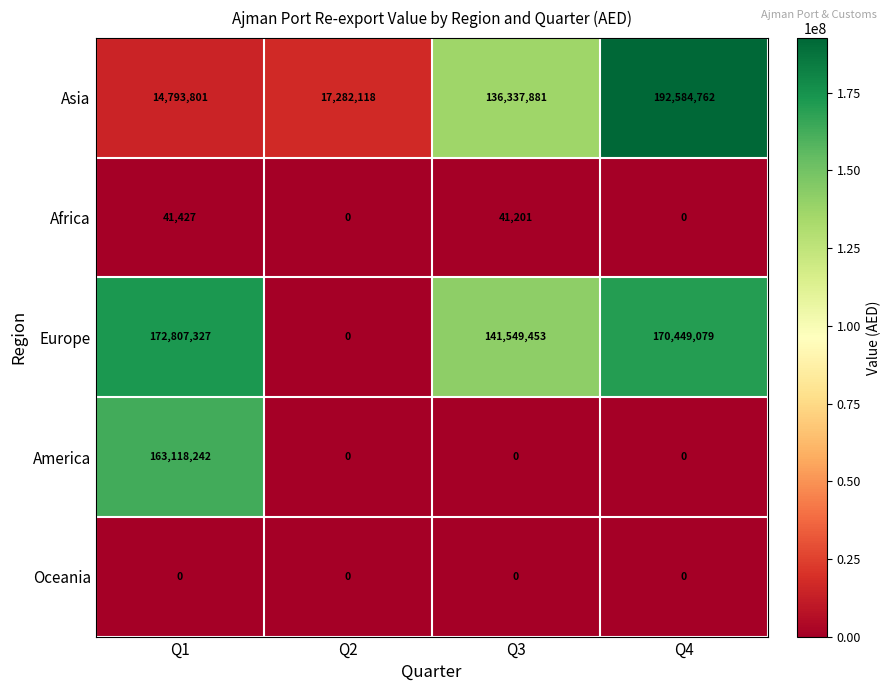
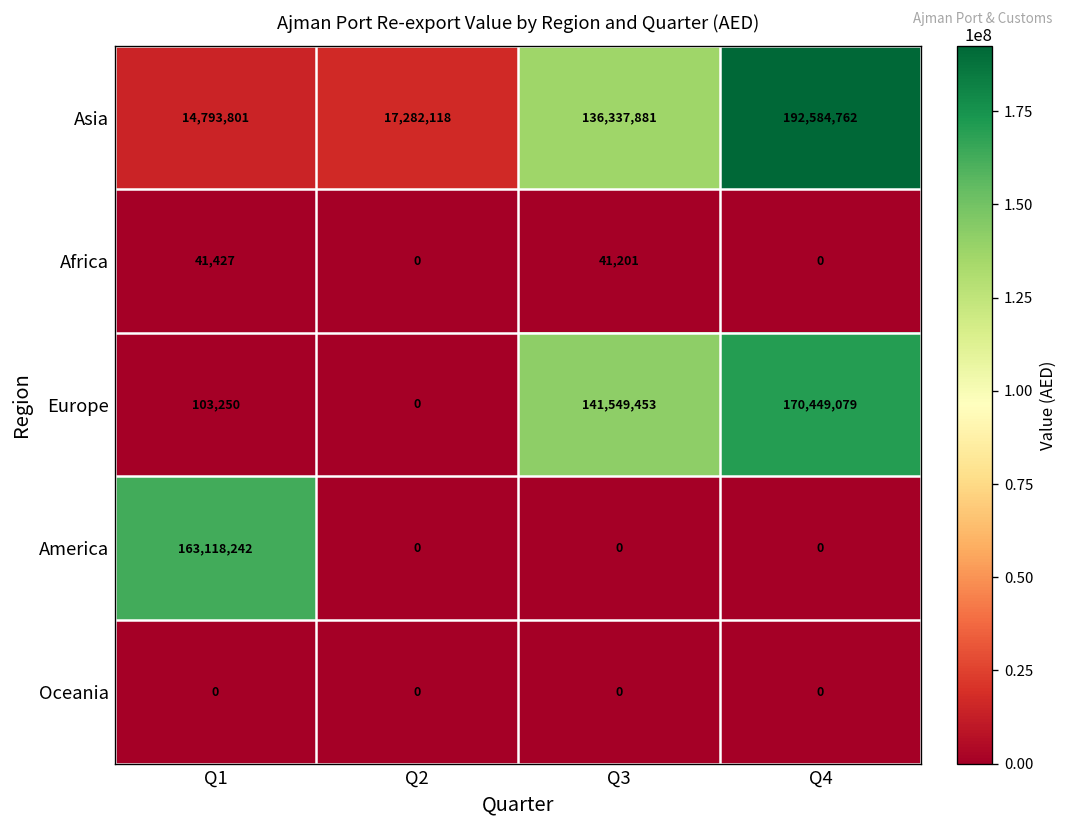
  {
    "Asia": {
      "Q1": "14,793,801",
      "Q2": "17,282,118",
      "Q3": "136,337,881",
      "Q4": "192,584,762"
    },
    "Africa": {
      "Q1": "41,427",
      "Q2": "0",
      "Q3": "41,201",
      "Q4": "0"
    },
    "Europe": {
-     "Q1": "172,807,327",
+     "Q1": "103,250",
      "Q2": "0",
      "Q3": "141,549,453",
      "Q4": "170,449,079"
    },
    "America": {
      "Q1": "163,118,242",
      "Q2": "0",
      "Q3": "0",
      "Q4": "0"
    },
    "Oceania": {
      "Q1": "0",
      "Q2": "0",
      "Q3": "0",
      "Q4": "0"
    }
  }
